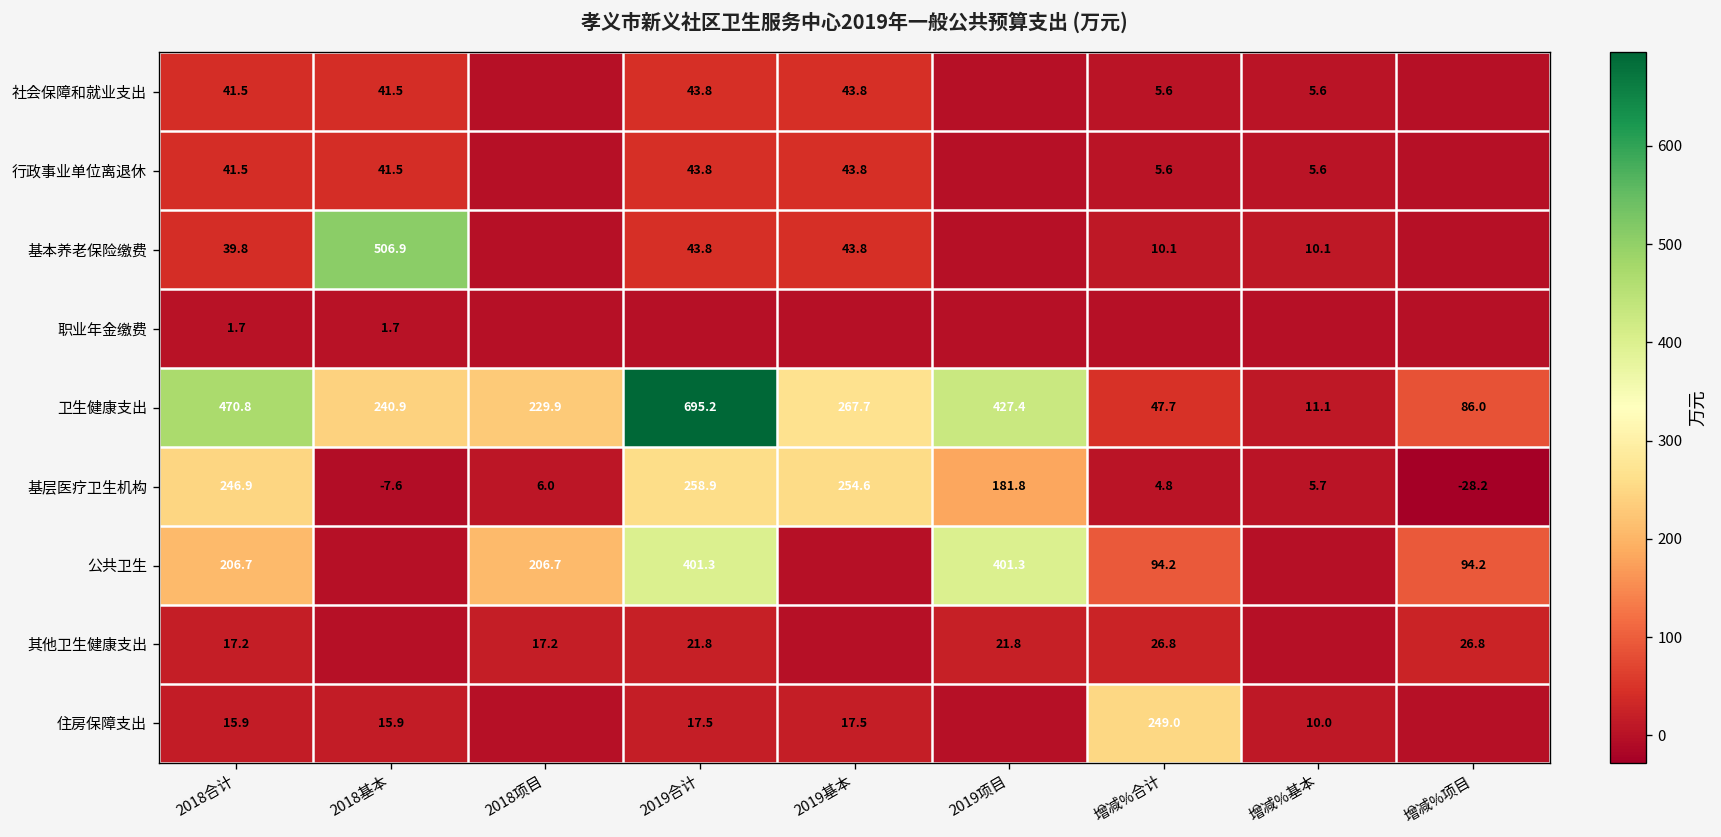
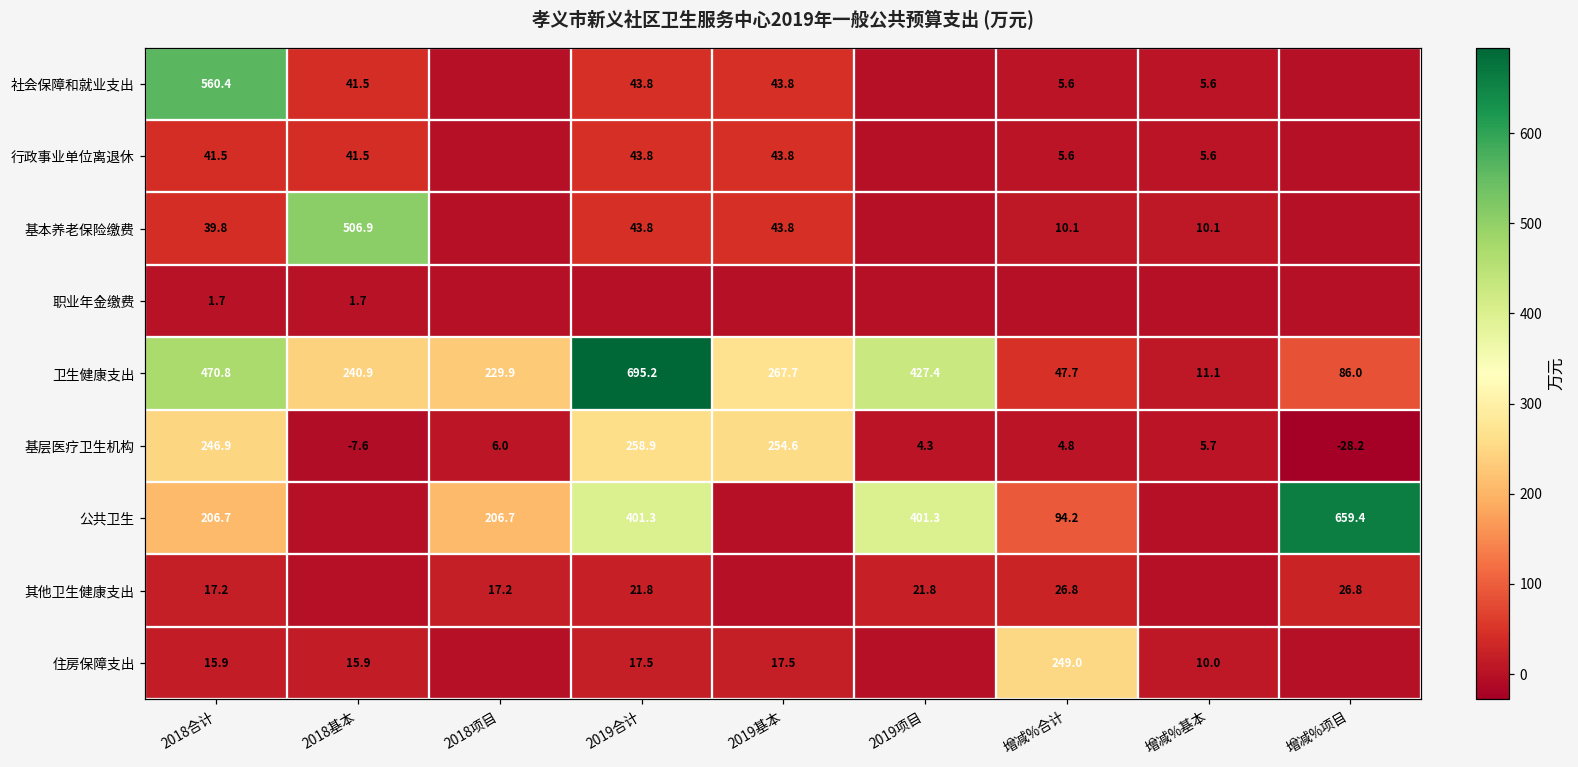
  {
    "社会保障和就业支出": {
-     "2018合计": 41.5,
+     "2018合计": 560.4,
      "2018基本": 41.5,
      "2019合计": 43.8,
      "2019基本": 43.8,
      "增减%合计": 5.6,
      "增减%基本": 5.6
    },
    "行政事业单位离退休": {
      "2018合计": 41.5,
      "2018基本": 41.5,
      "2019合计": 43.8,
      "2019基本": 43.8,
      "增减%合计": 5.6,
      "增减%基本": 5.6
    },
    "基本养老保险缴费": {
      "2018合计": 39.8,
      "2018基本": 506.9,
      "2019合计": 43.8,
      "2019基本": 43.8,
      "增减%合计": 10.1,
      "增减%基本": 10.1
    },
    "职业年金缴费": {
      "2018合计": 1.7,
      "2018基本": 1.7
    },
    "卫生健康支出": {
      "2018合计": 470.8,
      "2018基本": 240.9,
      "2018项目": 229.9,
      "2019合计": 695.2,
      "2019基本": 267.7,
      "2019项目": 427.4,
      "增减%合计": 47.7,
      "增减%基本": 11.1,
      "增减%项目": 86.0
    },
    "基层医疗卫生机构": {
      "2018合计": 246.9,
      "2018基本": -7.6,
      "2018项目": 6.0,
      "2019合计": 258.9,
      "2019基本": 254.6,
-     "2019项目": 181.8,
+     "2019项目": 4.3,
      "增减%合计": 4.8,
      "增减%基本": 5.7,
      "增减%项目": -28.2
    },
    "公共卫生": {
      "2018合计": 206.7,
      "2018项目": 206.7,
      "2019合计": 401.3,
      "2019项目": 401.3,
      "增减%合计": 94.2,
-     "增减%项目": 94.2
+     "增减%项目": 659.4
    },
    "其他卫生健康支出": {
      "2018合计": 17.2,
      "2018项目": 17.2,
      "2019合计": 21.8,
      "2019项目": 21.8,
      "增减%合计": 26.8,
      "增减%项目": 26.8
    },
    "住房保障支出": {
      "2018合计": 15.9,
      "2018基本": 15.9,
      "2019合计": 17.5,
      "2019基本": 17.5,
      "增减%合计": 249.0,
      "增减%基本": 10.0
    }
  }
